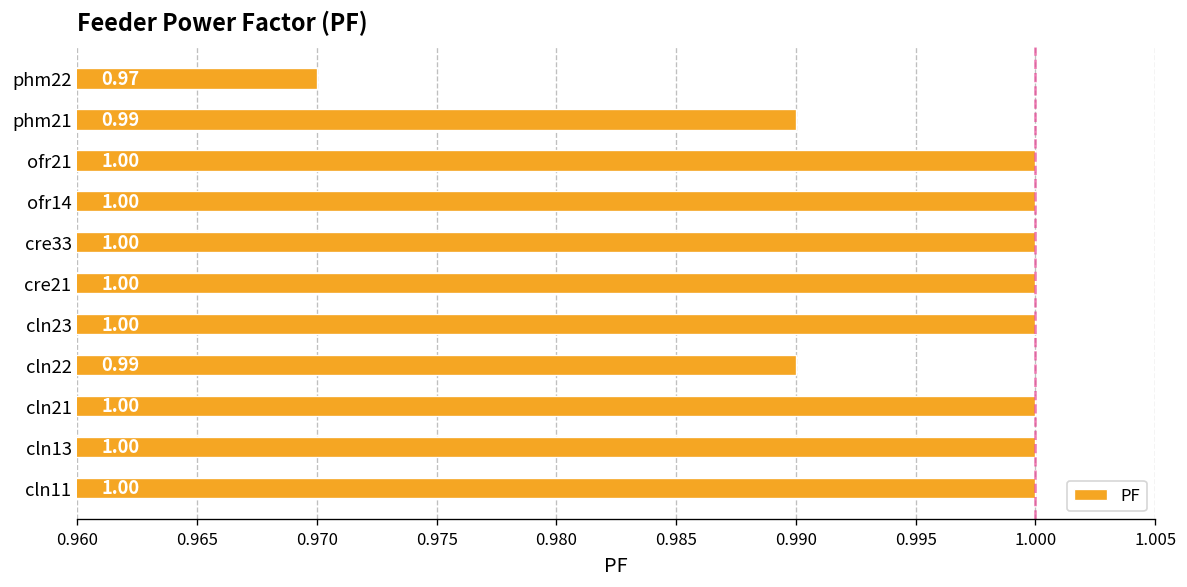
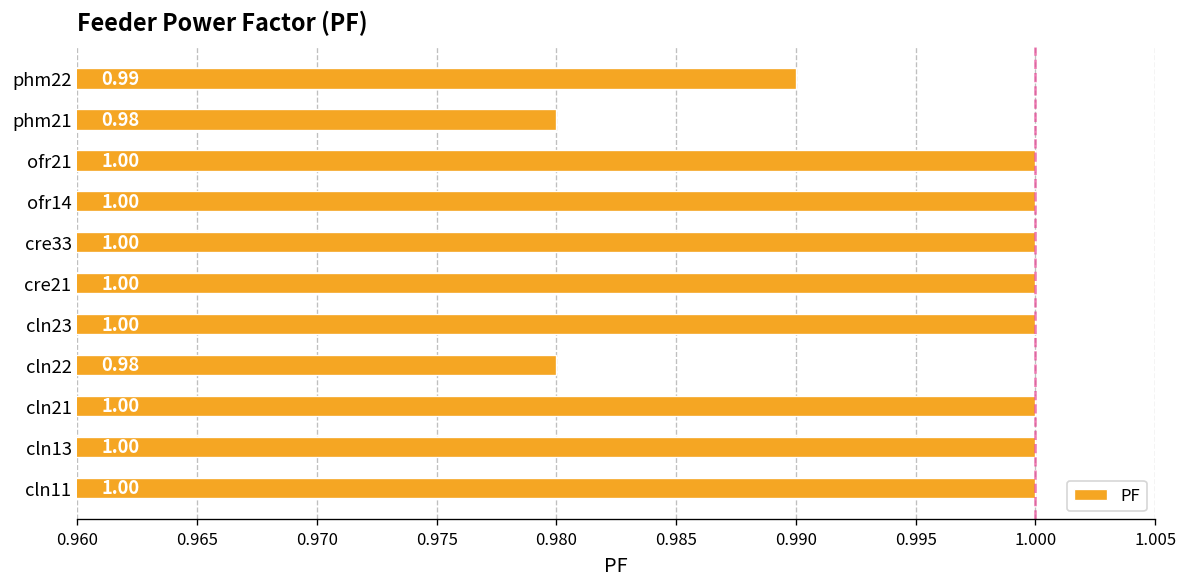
  {
-   "phm22": 0.97,
-   "phm21": 0.99,
+   "phm22": 0.99,
+   "phm21": 0.98,
    "ofr21": 1.00,
    "ofr14": 1.00,
    "cre33": 1.00,
    "cre21": 1.00,
    "cln23": 1.00,
-   "cln22": 0.99,
+   "cln22": 0.98,
    "cln21": 1.00,
    "cln13": 1.00,
    "cln11": 1.00
  }
